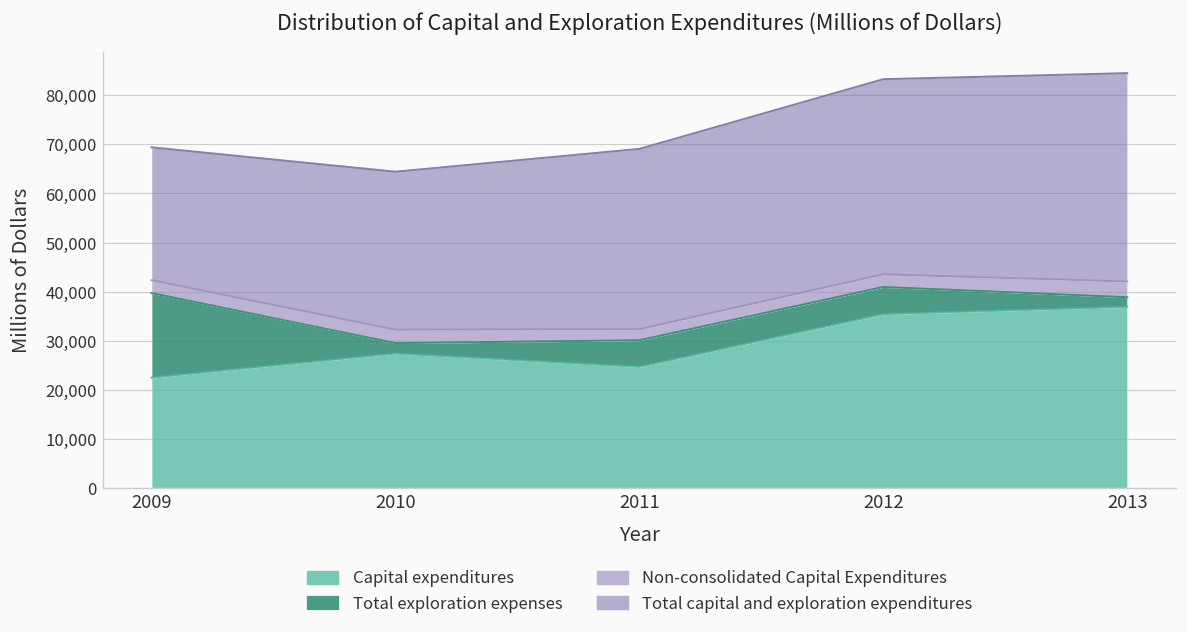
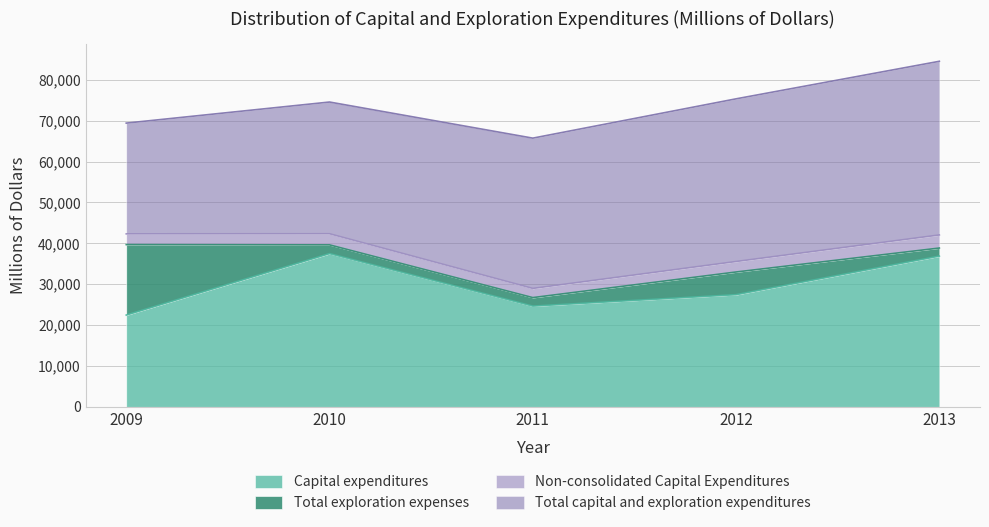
  {
    "Capital expenditures": {
      "2009": "22,000",
-     "2010": "27,000",
+     "2010": "37,000",
      "2011": "25,000",
-     "2012": "35,000",
+     "2012": "27,000",
      "2013": "37,000"
    },
    "Total exploration expenses": {
      "2009": "17,000",
      "2010": "2,000",
-     "2011": "5,000",
+     "2011": "2,000",
      "2012": "6,000",
      "2013": "2,000"
    }
  }
